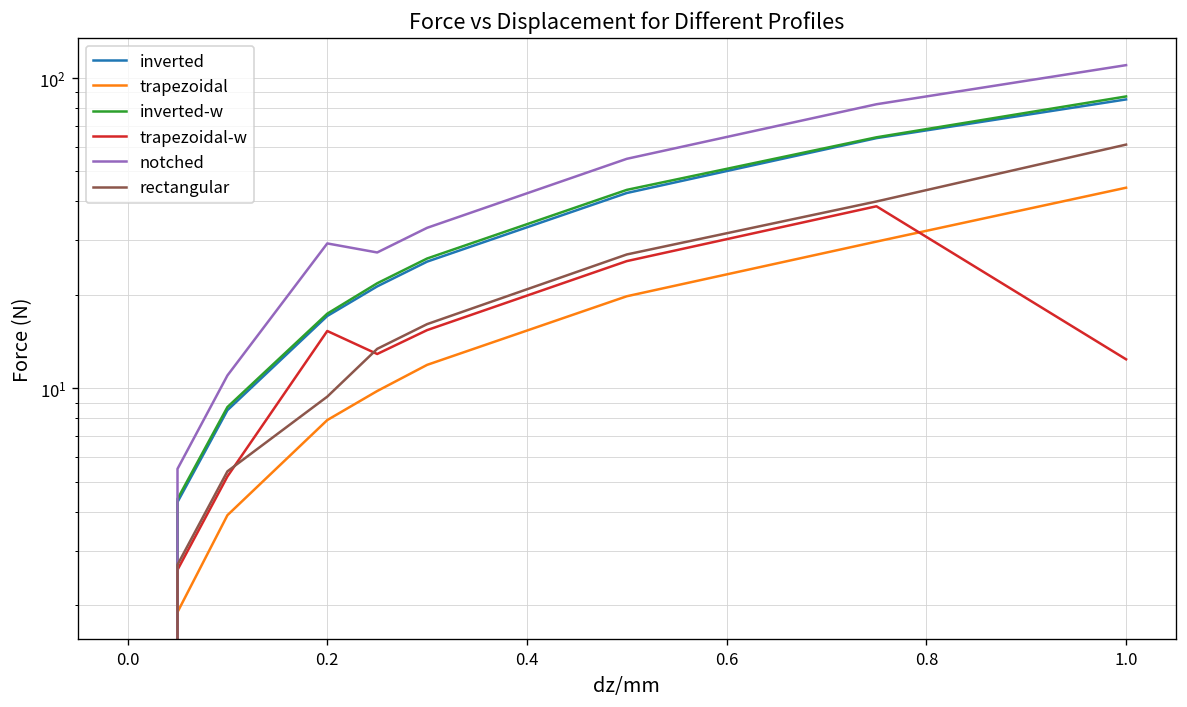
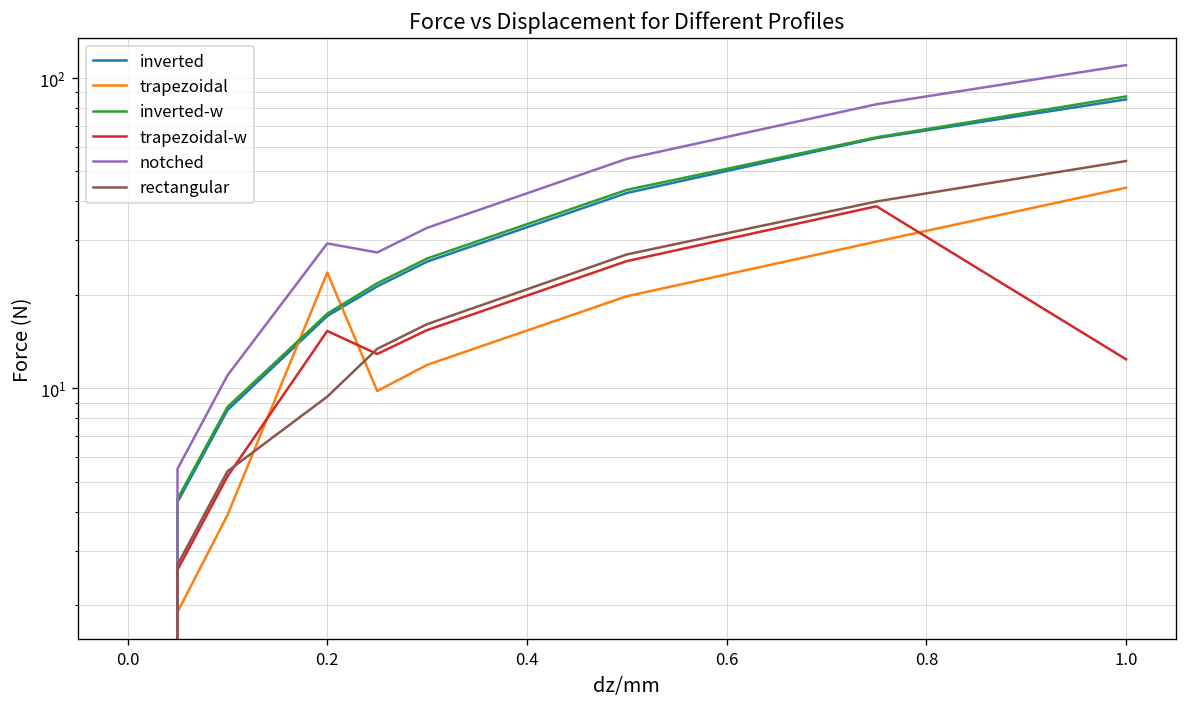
  {
    "trapezoidal": {
-     "0.2": 7.9,
+     "0.2": 24,
      "1.0": 44
    },
    "trapezoidal-w": {
      "0.2": 15,
      "1.0": 12
    },
    "notched": {
      "0.2": 29,
      "1.0": 110
    },
    "rectangular": {
      "0.2": 9.4,
-     "1.0": 61
+     "1.0": 54
    }
  }
